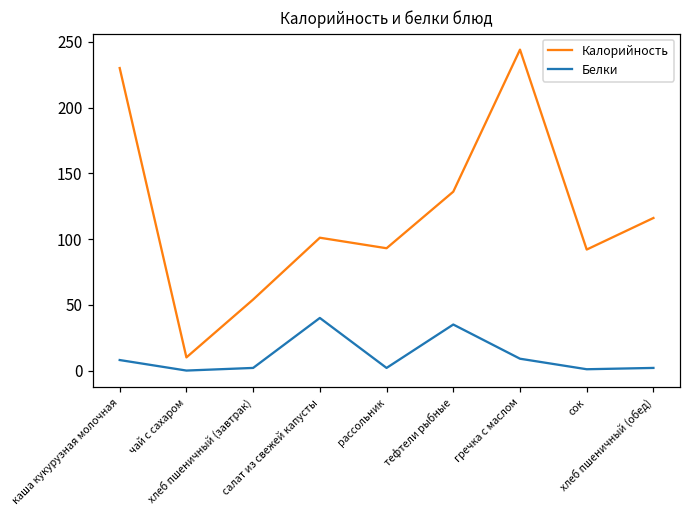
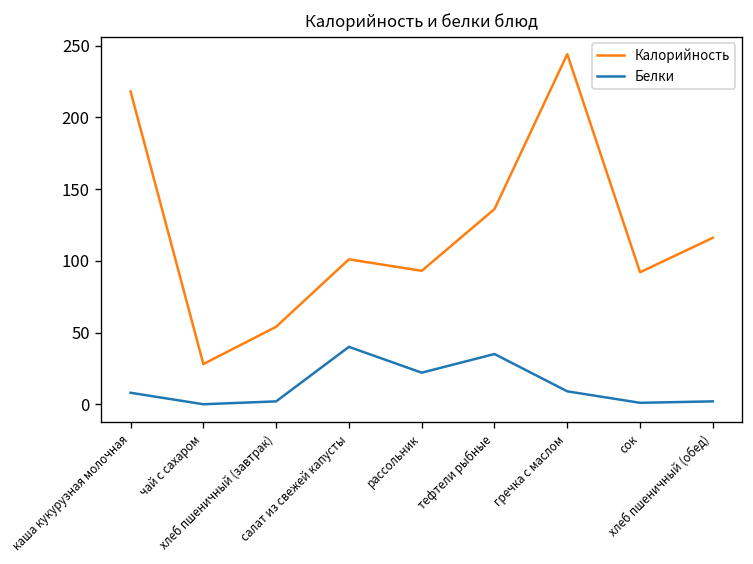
  {
    "Калорийность": {
-     "каша кукурузная молочная": 230,
-     "чай с сахаром": 10,
+     "каша кукурузная молочная": 218,
+     "чай с сахаром": 28,
      "хлеб пшеничный (завтрак)": 54,
      "салат из свежей капусты": 101,
      "рассольник": 93,
      "тефтели рыбные": 136,
      "гречка с маслом": 244,
      "сок": 92,
      "хлеб пшеничный (обед)": 116
    },
    "Белки": {
      "каша кукурузная молочная": 8,
      "чай с сахаром": 0,
      "хлеб пшеничный (завтрак)": 2,
      "салат из свежей капусты": 40,
-     "рассольник": 2,
+     "рассольник": 22,
      "тефтели рыбные": 35,
      "гречка с маслом": 9,
      "сок": 1,
      "хлеб пшеничный (обед)": 2
    }
  }
